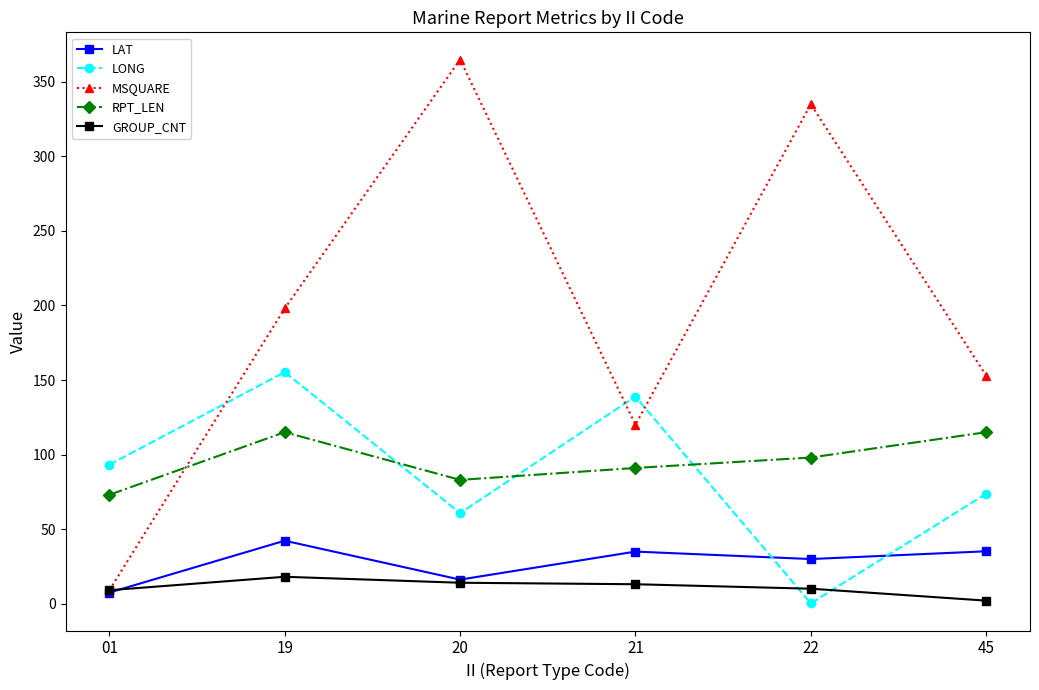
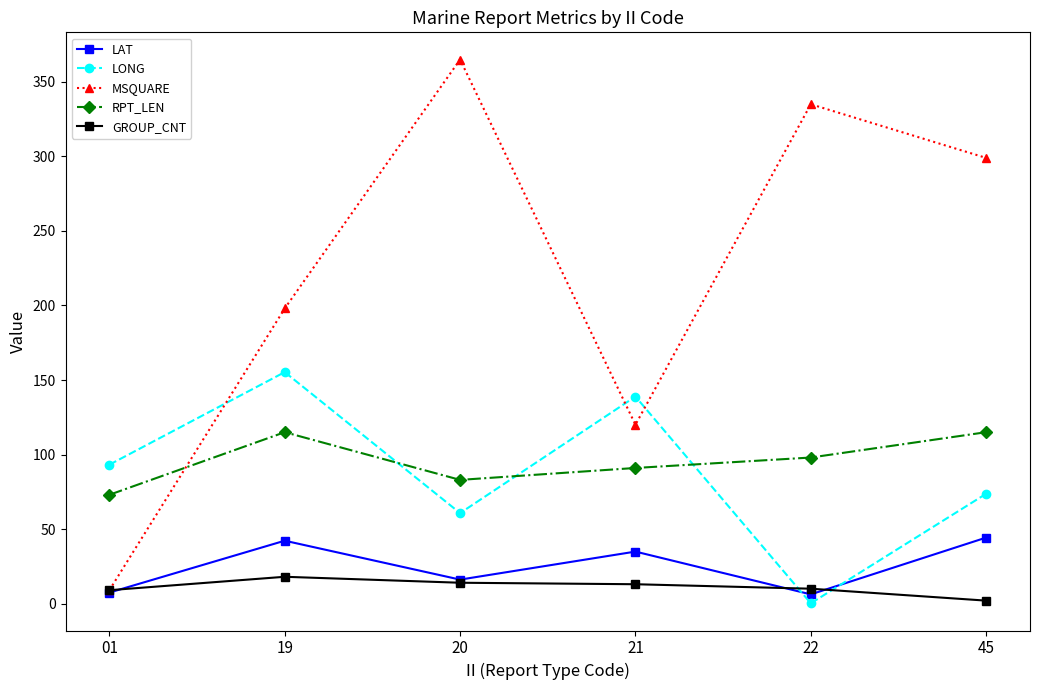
  {
    "LAT": {
      "19": 42,
      "20": 16,
      "21": 35,
-     "22": 30,
-     "45": 35
+     "22": 6,
+     "45": 44
    },
    "LONG": {
      "01": 93,
      "19": 155,
      "20": 61,
      "21": 139,
      "22": 0,
      "45": 74
    },
    "MSQUARE": {
      "19": 198,
      "20": 365,
      "21": 120,
      "22": 335,
-     "45": 153
+     "45": 299
    },
    "RPT_LEN": {
      "01": 73,
      "19": 115,
      "20": 83,
      "21": 91,
      "22": 98,
      "45": 115
    },
    "GROUP_CNT": {
      "19": 18,
      "20": 14,
      "21": 13,
      "22": 10,
      "45": 2
    }
  }
